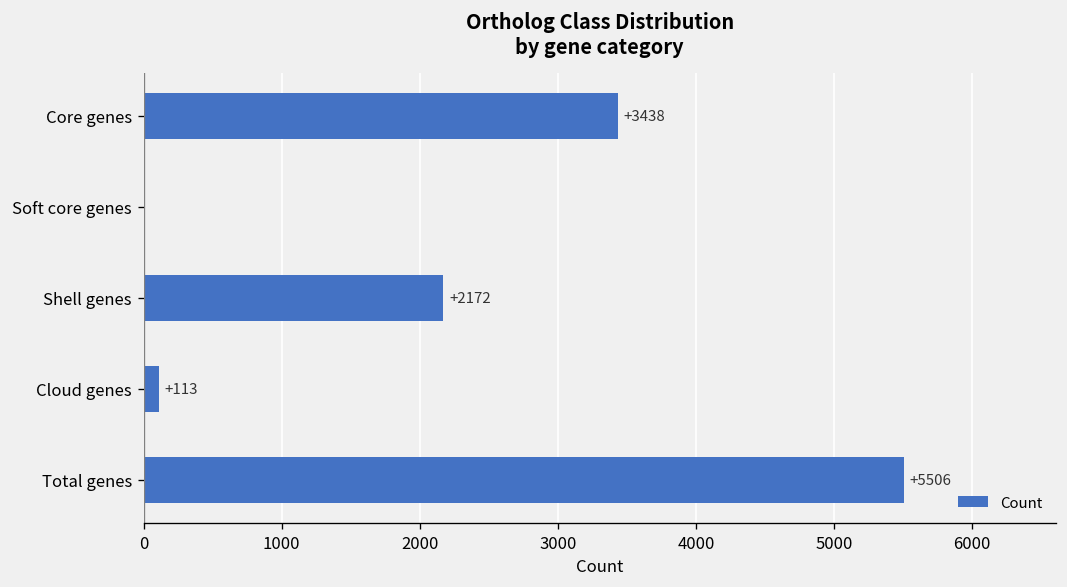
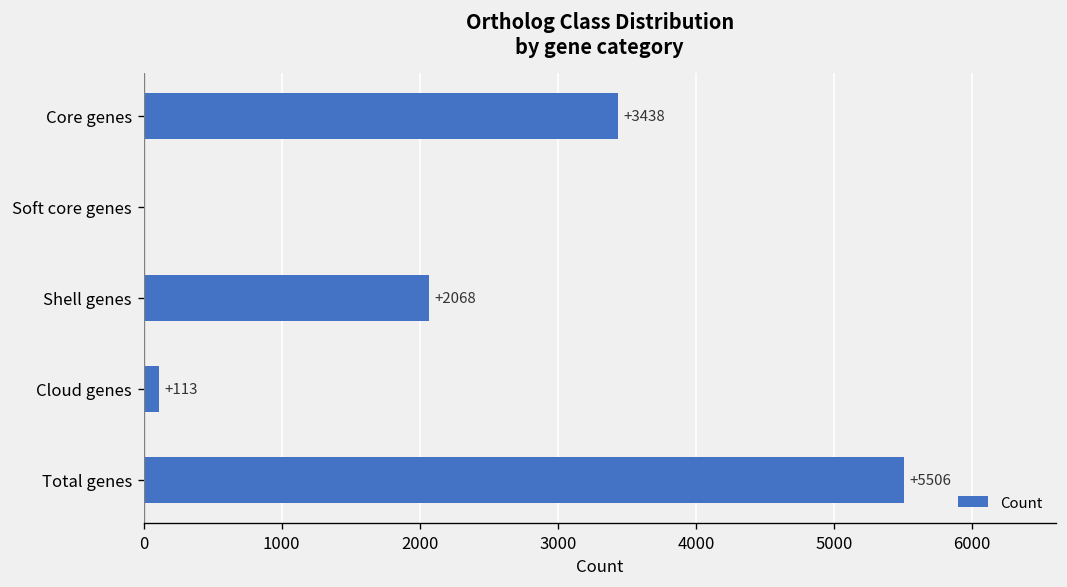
  {
    "Core genes": "+3438",
-   "Shell genes": "+2172",
+   "Shell genes": "+2068",
    "Cloud genes": "+113",
    "Total genes": "+5506"
  }
